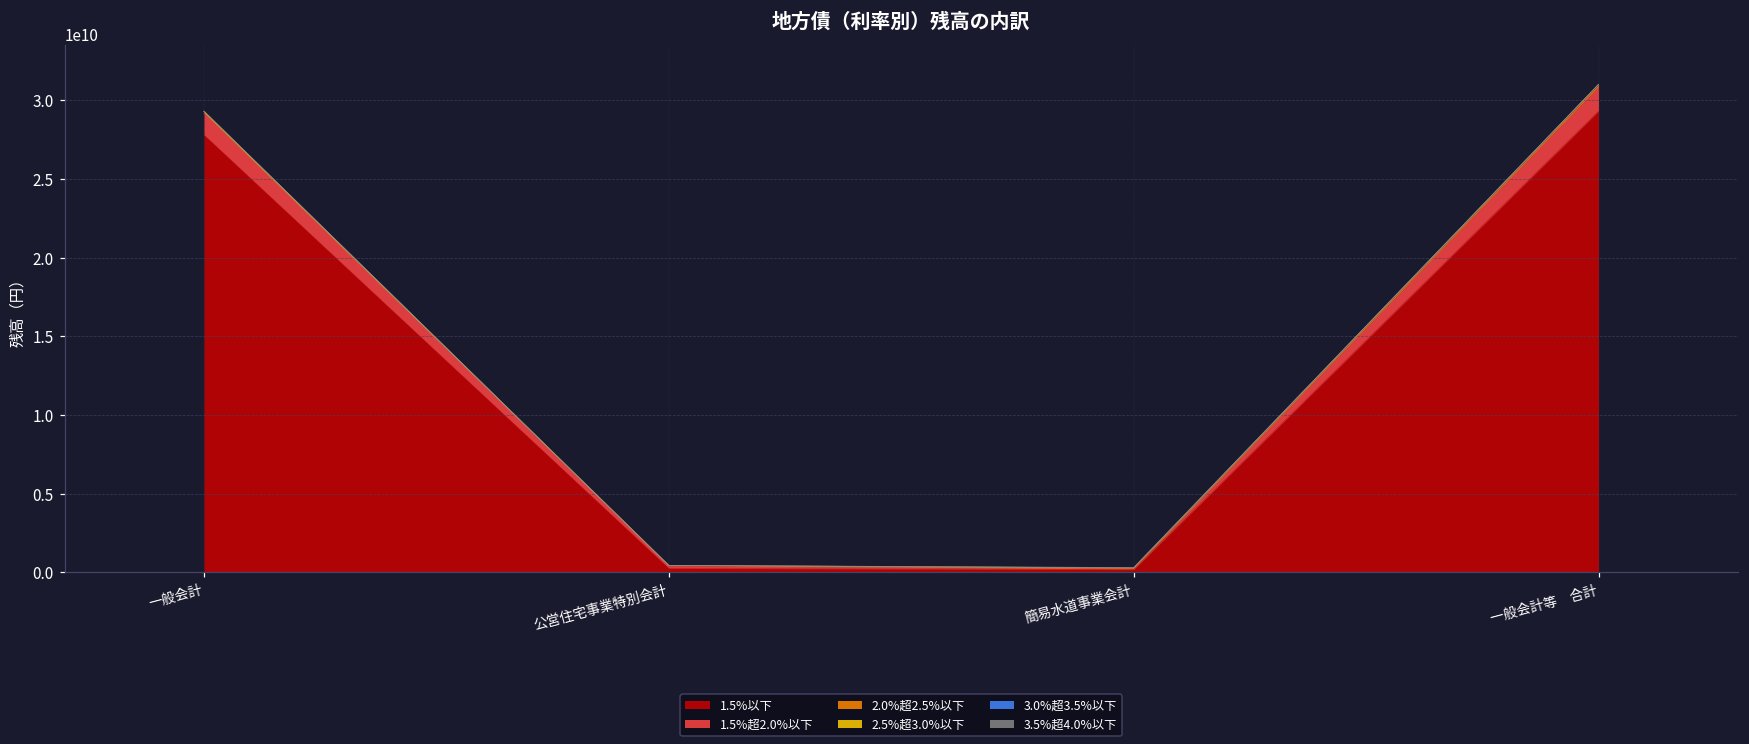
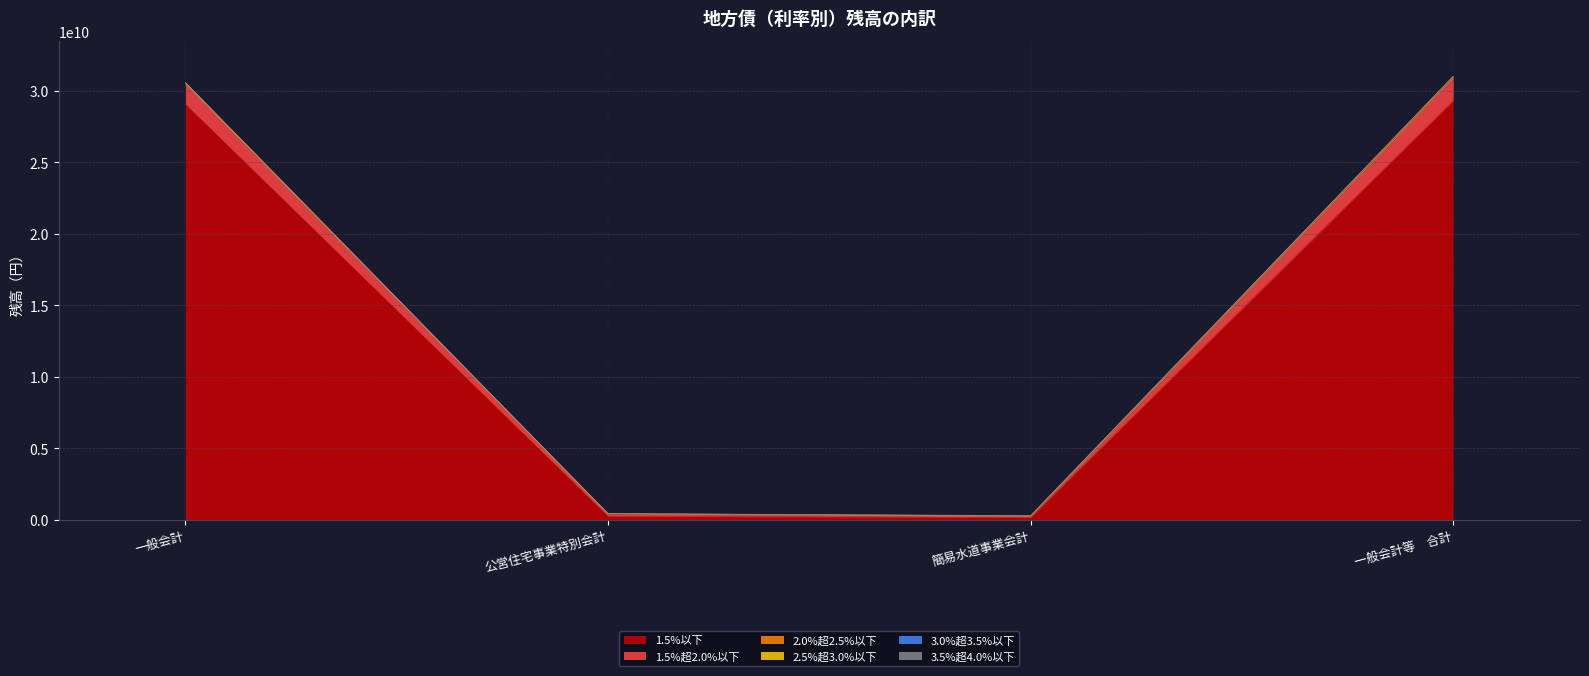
  {
    "1.5%以下": {
-     "一般会計": 27800000000,
+     "一般会計": 29100000000,
      "一般会計等 合計": 29300000000
    }
  }
